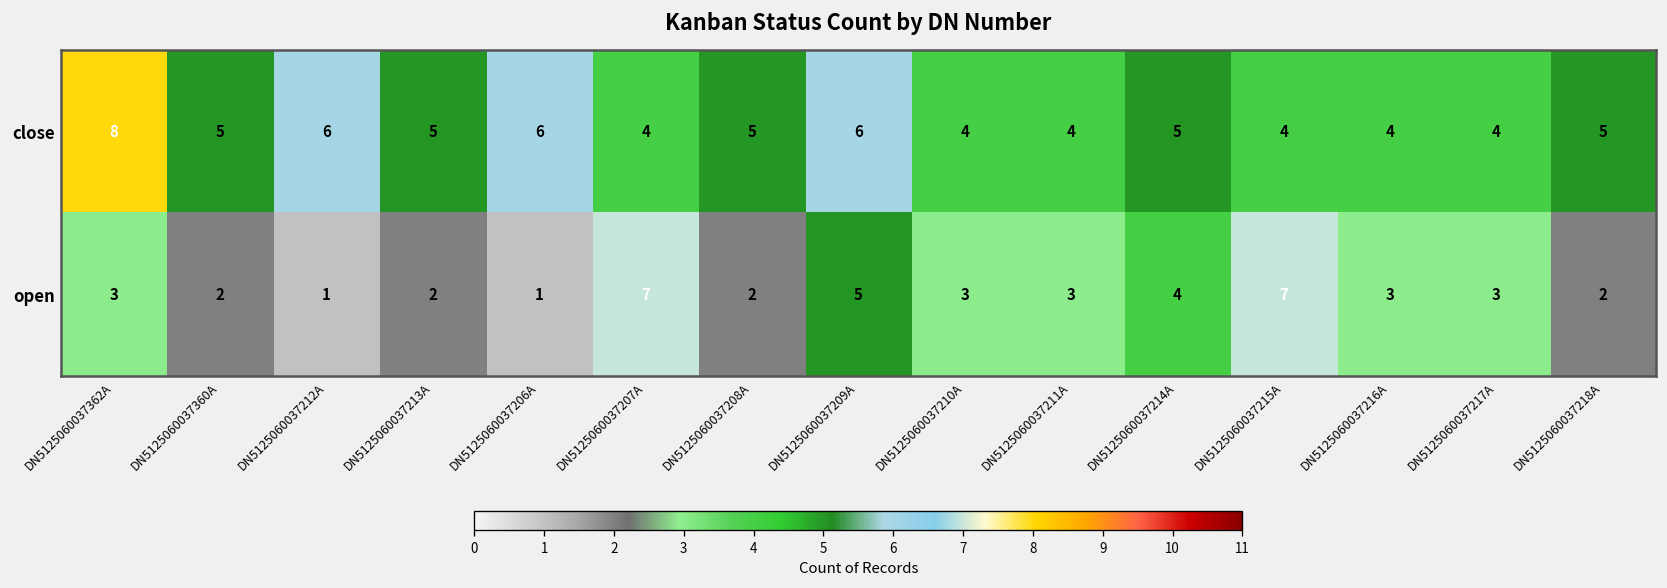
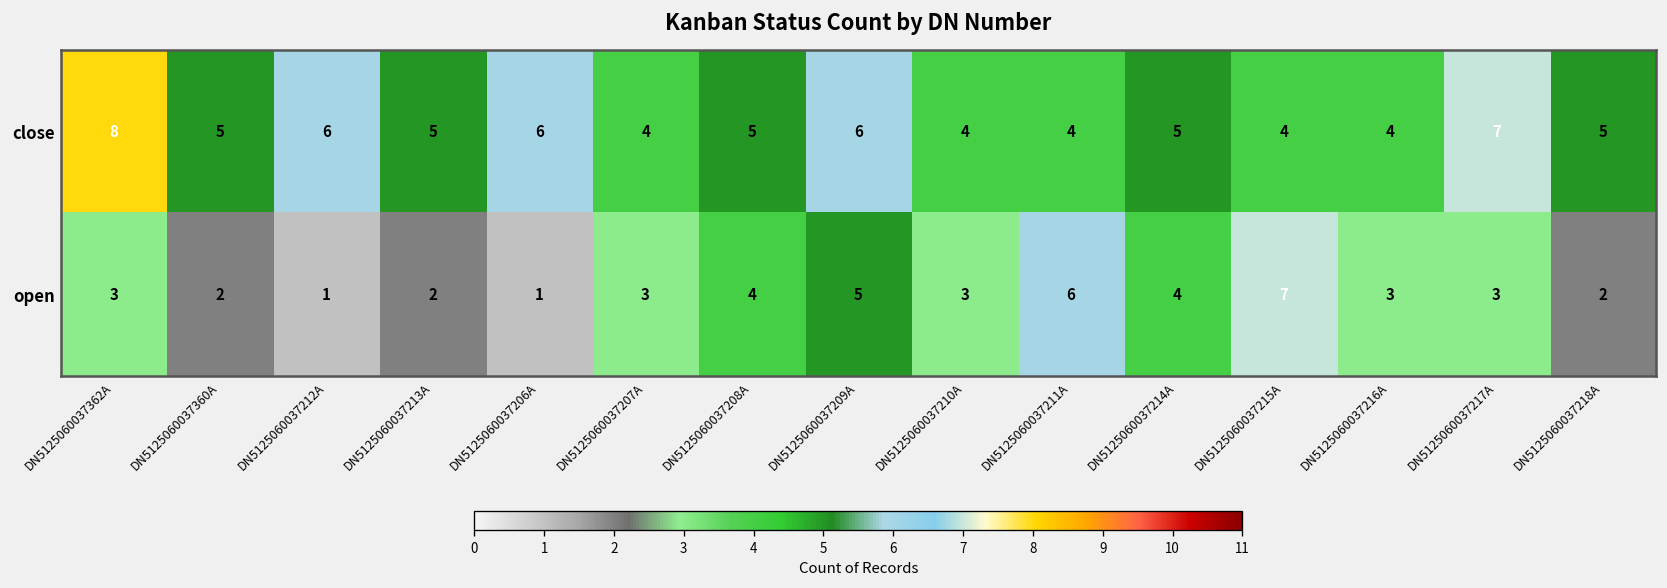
  {
    "close": {
      "DN5125060037362A": 8,
      "DN5125060037360A": 5,
      "DN5125060037212A": 6,
      "DN5125060037213A": 5,
      "DN5125060037206A": 6,
      "DN5125060037207A": 4,
      "DN5125060037208A": 5,
      "DN5125060037209A": 6,
      "DN5125060037210A": 4,
      "DN5125060037211A": 4,
      "DN5125060037214A": 5,
      "DN5125060037215A": 4,
      "DN5125060037216A": 4,
-     "DN5125060037217A": 4,
+     "DN5125060037217A": 7,
      "DN5125060037218A": 5
    },
    "open": {
      "DN5125060037362A": 3,
      "DN5125060037360A": 2,
      "DN5125060037212A": 1,
      "DN5125060037213A": 2,
      "DN5125060037206A": 1,
-     "DN5125060037207A": 7,
-     "DN5125060037208A": 2,
+     "DN5125060037207A": 3,
+     "DN5125060037208A": 4,
      "DN5125060037209A": 5,
      "DN5125060037210A": 3,
-     "DN5125060037211A": 3,
+     "DN5125060037211A": 6,
      "DN5125060037214A": 4,
      "DN5125060037215A": 7,
      "DN5125060037216A": 3,
      "DN5125060037217A": 3,
      "DN5125060037218A": 2
    }
  }
